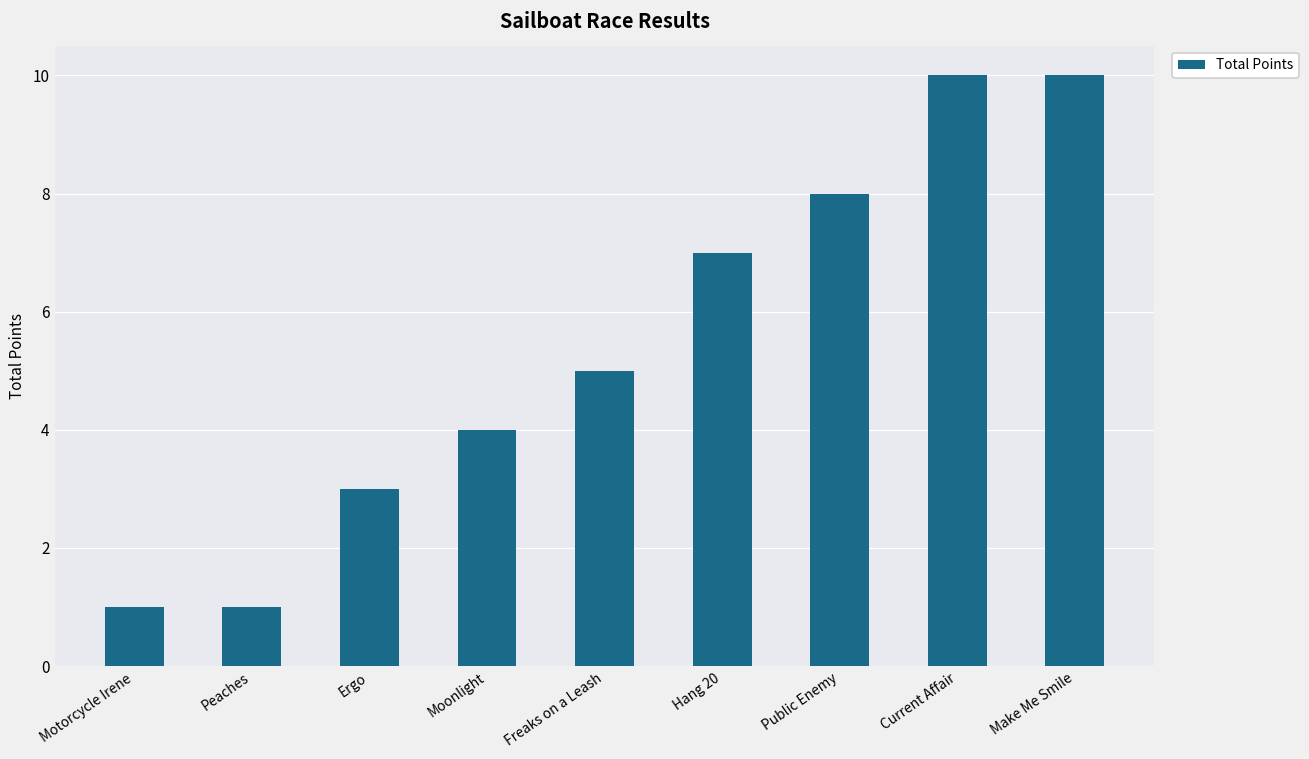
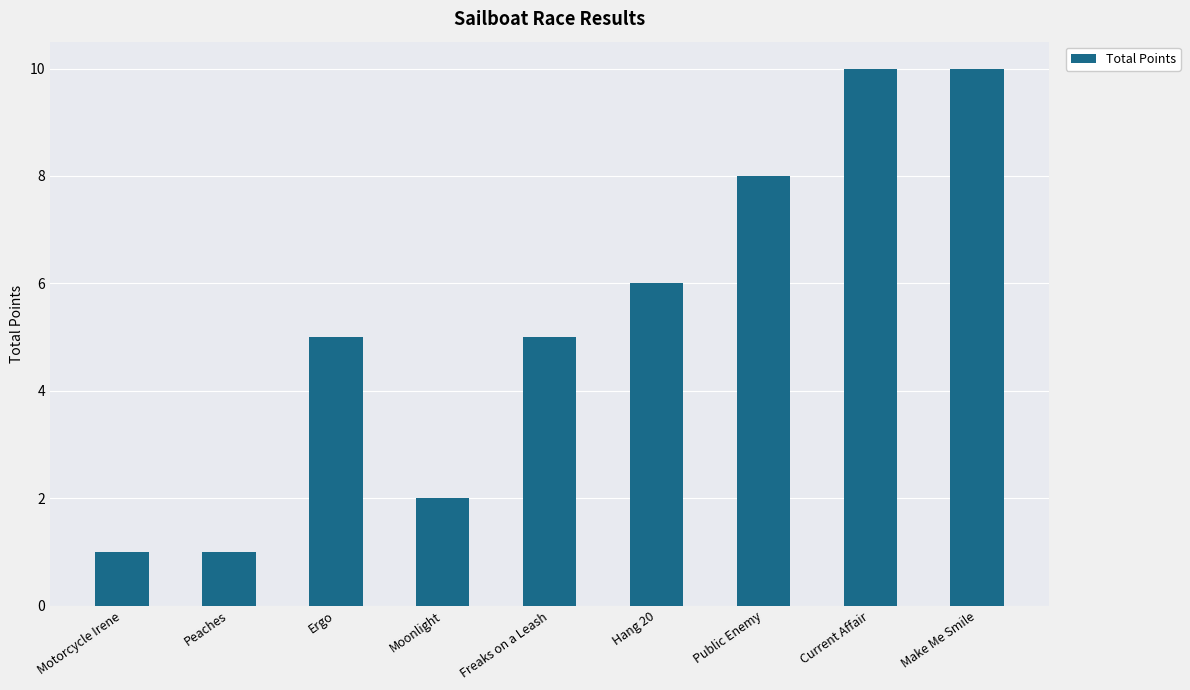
  {
    "Motorcycle Irene": 1,
    "Peaches": 1,
-   "Ergo": 3,
-   "Moonlight": 4,
+   "Ergo": 5,
+   "Moonlight": 2,
    "Freaks on a Leash": 5,
-   "Hang 20": 7,
+   "Hang 20": 6,
    "Public Enemy": 8,
    "Current Affair": 10,
    "Make Me Smile": 10
  }
